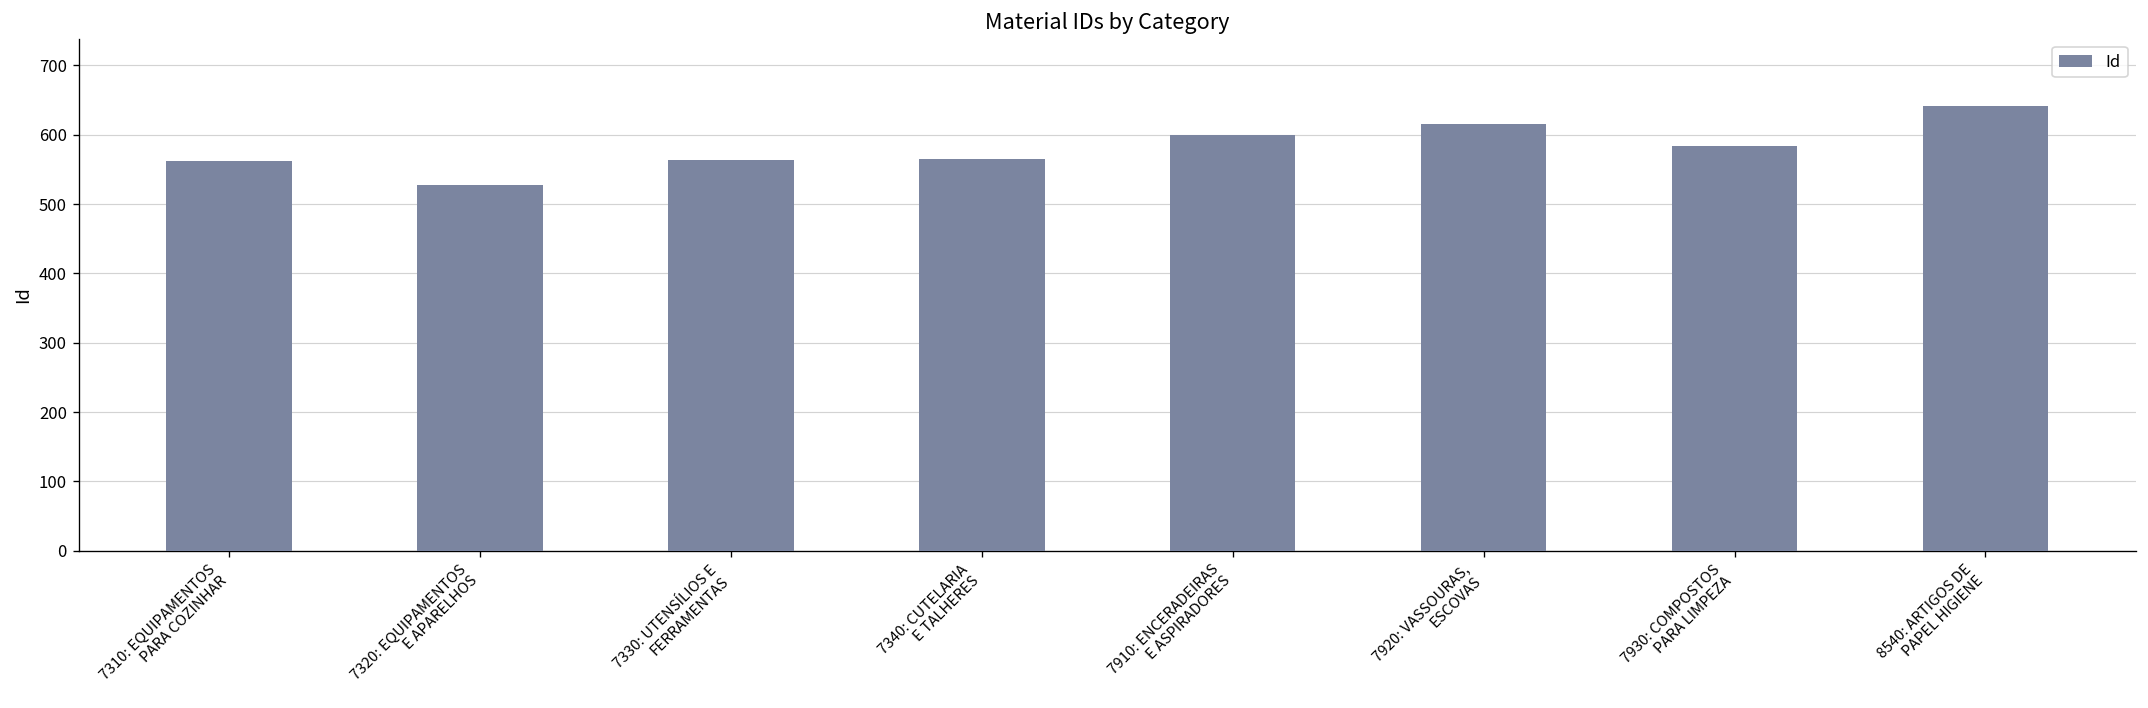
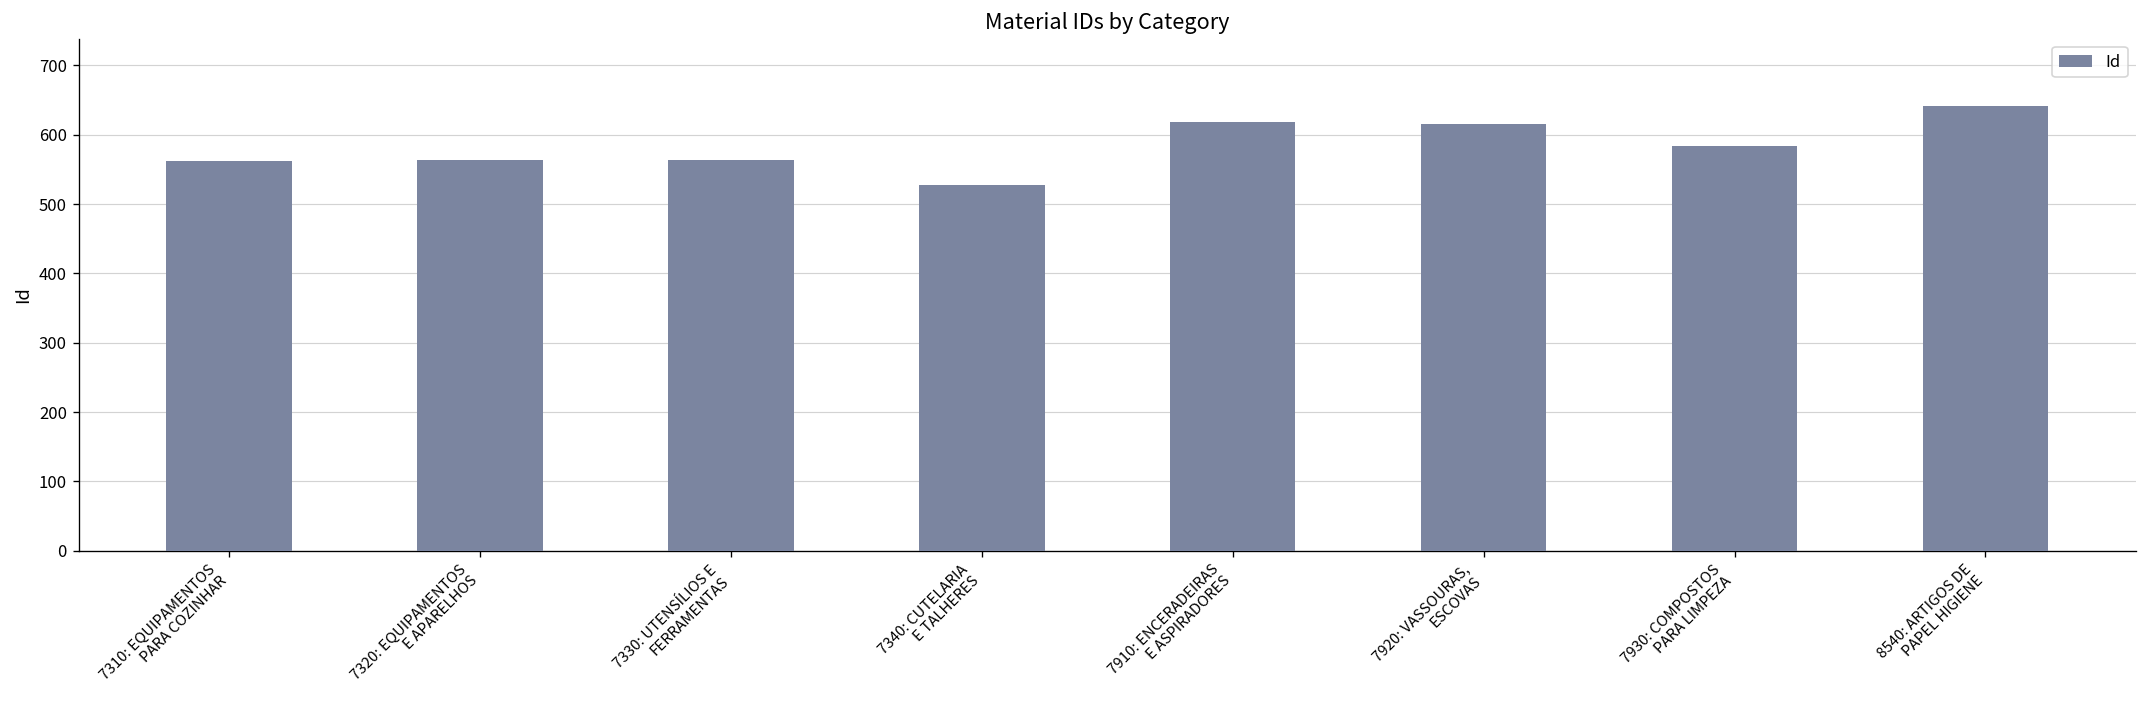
  {
    "7310: EQUIPAMENTOS PARA COZINHAR": 560,
-   "7320: EQUIPAMENTOS E APARELHOS": 530,
+   "7320: EQUIPAMENTOS E APARELHOS": 560,
    "7330: UTENSÍLIOS E FERRAMENTAS": 560,
-   "7340: CUTELARIA E TALHERES": 570,
-   "7910: ENCERADEIRAS E ASPIRADORES": 600,
+   "7340: CUTELARIA E TALHERES": 530,
+   "7910: ENCERADEIRAS E ASPIRADORES": 620,
    "7920: VASSOURAS, ESCOVAS": 620,
    "7930: COMPOSTOS PARA LIMPEZA": 580,
    "8540: ARTIGOS DE PAPEL HIGIENE": 640
  }
